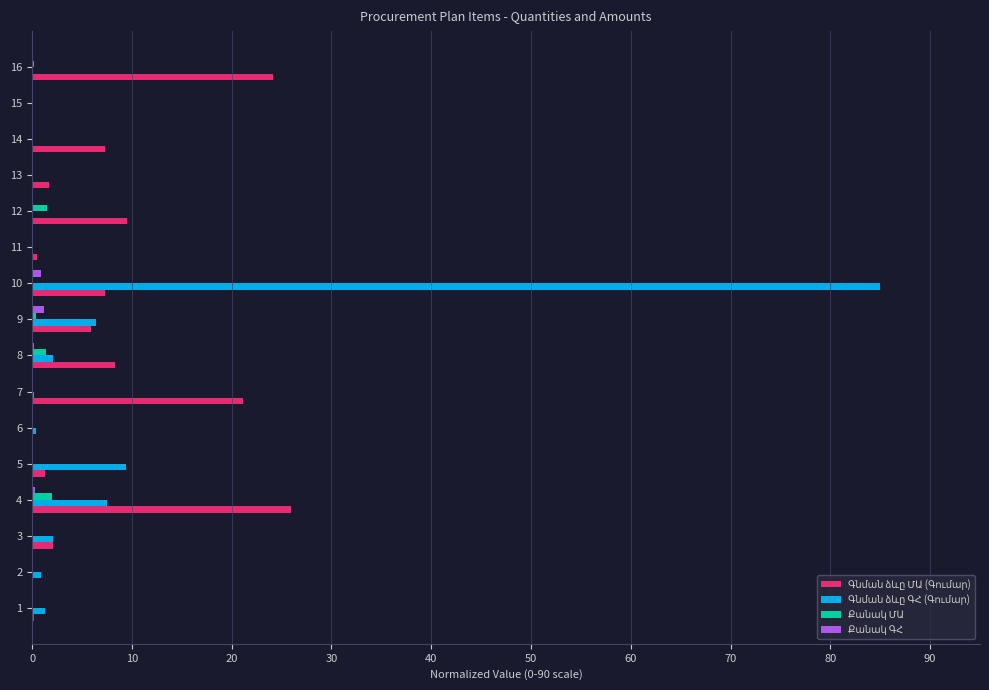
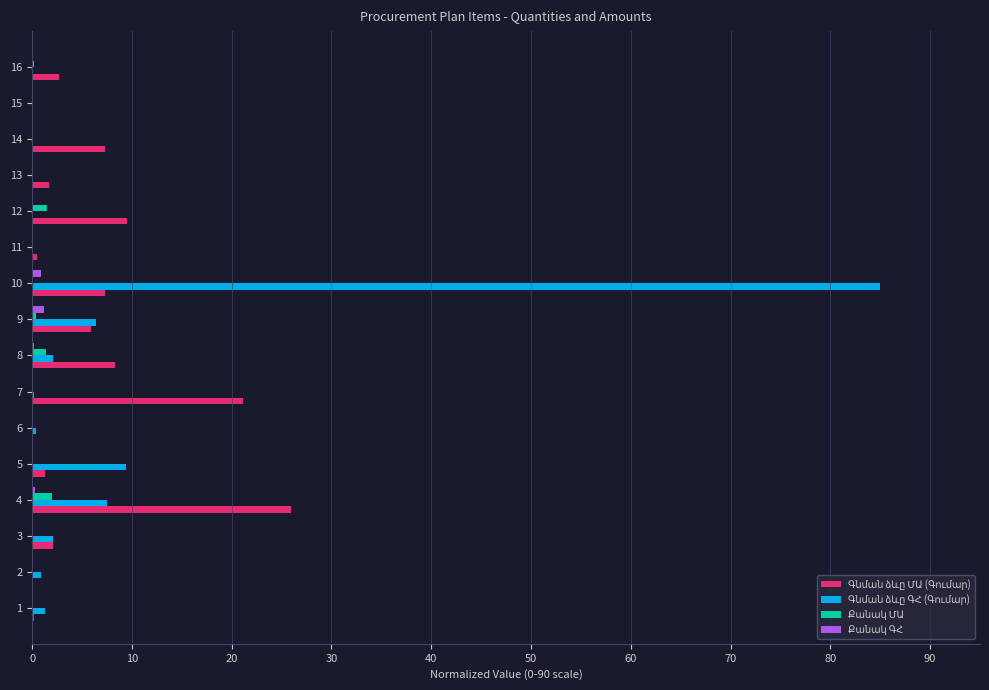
  {
    "Գնման ձևը ՄԱ (Գումար)": {
-     "16": 24,
+     "16": 3,
      "14": 7,
      "13": 2,
      "12": 10,
      "11": 0,
      "10": 7,
      "9": 6,
      "8": 8,
      "7": 21,
      "5": 1,
      "4": 26,
      "3": 2
    },
    "Գնման ձևը ԳՀ (Գումար)": {
      "16": 0,
      "15": 0,
      "14": 0,
      "13": 0,
      "12": 0,
      "11": 0,
      "10": 85,
      "9": 6,
      "8": 2,
      "6": 0,
      "5": 9,
      "4": 8,
      "3": 2,
      "2": 1,
      "1": 1
    },
    "Քանակ ՄԱ": {
      "12": 2,
      "9": 0,
      "8": 1,
      "4": 2
    },
    "Քանակ ԳՀ": {
      "16": 0,
      "15": 0,
      "14": 0,
      "13": 0,
      "12": 0,
      "11": 0,
      "10": 1,
      "9": 1
    }
  }
